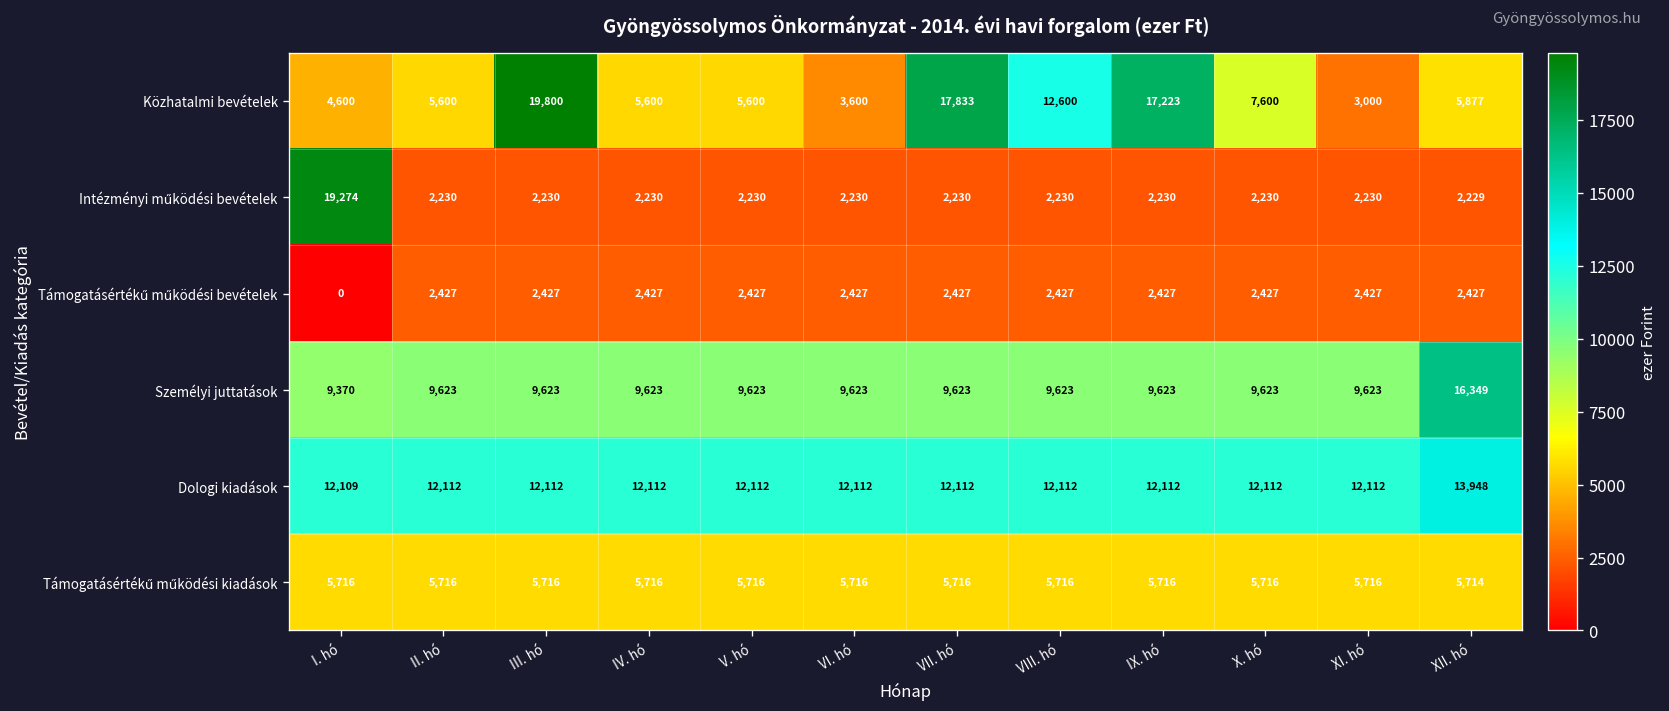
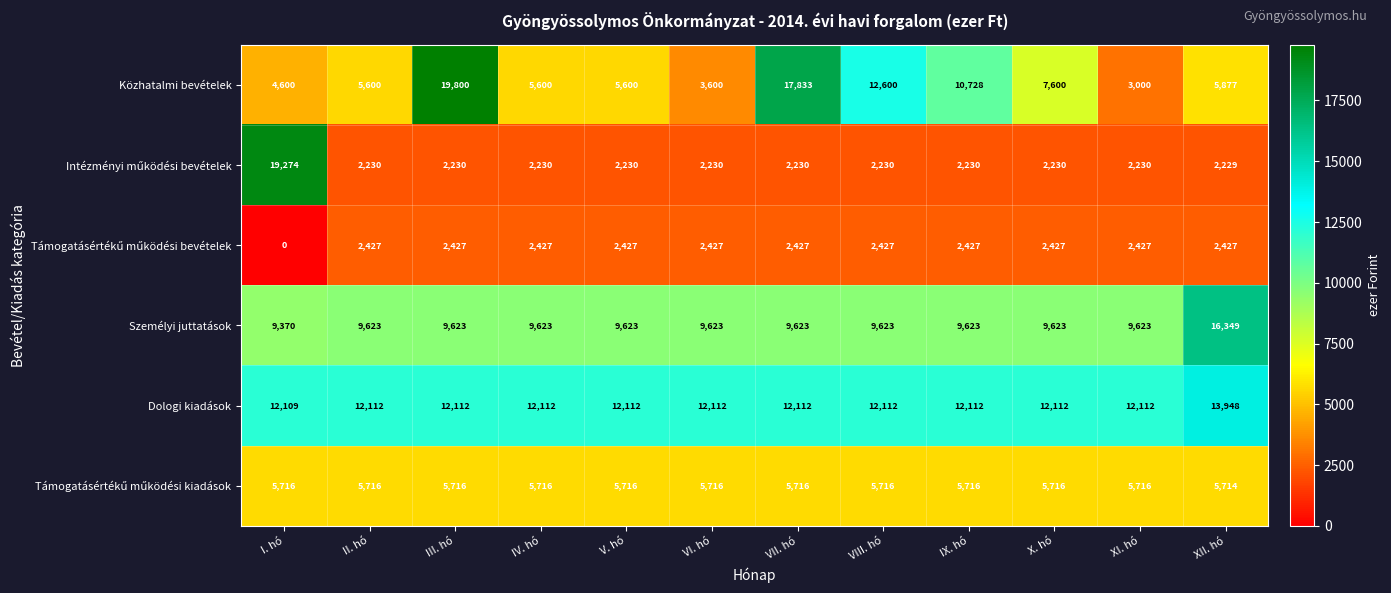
  {
    "Közhatalmi bevételek": {
      "I. hó": "4,600",
      "II. hó": "5,600",
      "III. hó": "19,800",
      "IV. hó": "5,600",
      "V. hó": "5,600",
      "VI. hó": "3,600",
      "VII. hó": "17,833",
      "VIII. hó": "12,600",
-     "IX. hó": "17,223",
+     "IX. hó": "10,728",
      "X. hó": "7,600",
      "XI. hó": "3,000",
      "XII. hó": "5,877"
    },
    "Intézményi működési bevételek": {
      "I. hó": "19,274",
      "II. hó": "2,230",
      "III. hó": "2,230",
      "IV. hó": "2,230",
      "V. hó": "2,230",
      "VI. hó": "2,230",
      "VII. hó": "2,230",
      "VIII. hó": "2,230",
      "IX. hó": "2,230",
      "X. hó": "2,230",
      "XI. hó": "2,230",
      "XII. hó": "2,229"
    },
    "Támogatásértékű működési bevételek": {
      "I. hó": "0",
      "II. hó": "2,427",
      "III. hó": "2,427",
      "IV. hó": "2,427",
      "V. hó": "2,427",
      "VI. hó": "2,427",
      "VII. hó": "2,427",
      "VIII. hó": "2,427",
      "IX. hó": "2,427",
      "X. hó": "2,427",
      "XI. hó": "2,427",
      "XII. hó": "2,427"
    },
    "Személyi juttatások": {
      "I. hó": "9,370",
      "II. hó": "9,623",
      "III. hó": "9,623",
      "IV. hó": "9,623",
      "V. hó": "9,623",
      "VI. hó": "9,623",
      "VII. hó": "9,623",
      "VIII. hó": "9,623",
      "IX. hó": "9,623",
      "X. hó": "9,623",
      "XI. hó": "9,623",
      "XII. hó": "16,349"
    },
    "Dologi kiadások": {
      "I. hó": "12,109",
      "II. hó": "12,112",
      "III. hó": "12,112",
      "IV. hó": "12,112",
      "V. hó": "12,112",
      "VI. hó": "12,112",
      "VII. hó": "12,112",
      "VIII. hó": "12,112",
      "IX. hó": "12,112",
      "X. hó": "12,112",
      "XI. hó": "12,112",
      "XII. hó": "13,948"
    },
    "Támogatásértékű működési kiadások": {
      "I. hó": "5,716",
      "II. hó": "5,716",
      "III. hó": "5,716",
      "IV. hó": "5,716",
      "V. hó": "5,716",
      "VI. hó": "5,716",
      "VII. hó": "5,716",
      "VIII. hó": "5,716",
      "IX. hó": "5,716",
      "X. hó": "5,716",
      "XI. hó": "5,716",
      "XII. hó": "5,714"
    }
  }
